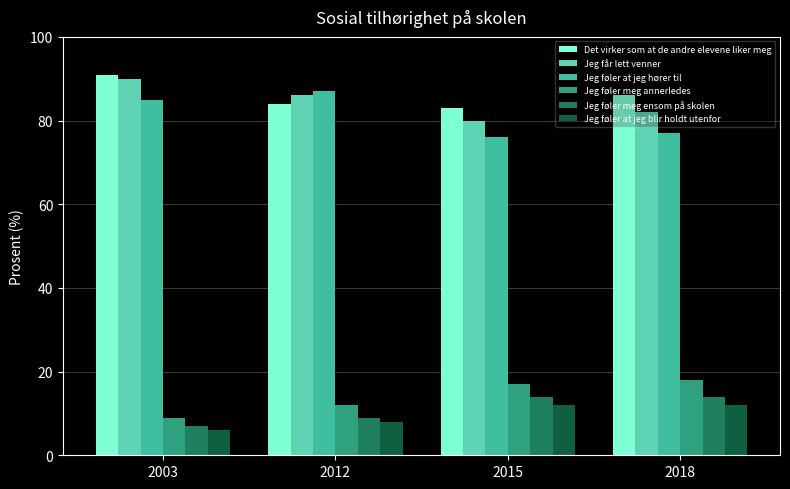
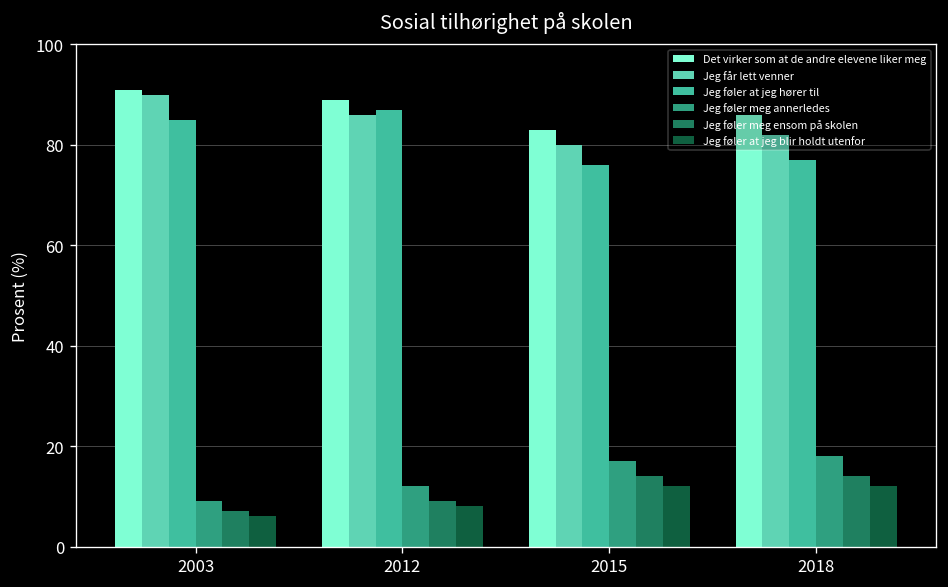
  {
    "Det virker som at de andre elevene liker meg": {
      "2003": 91,
-     "2012": 84,
+     "2012": 89,
      "2015": 83
    }
  }
